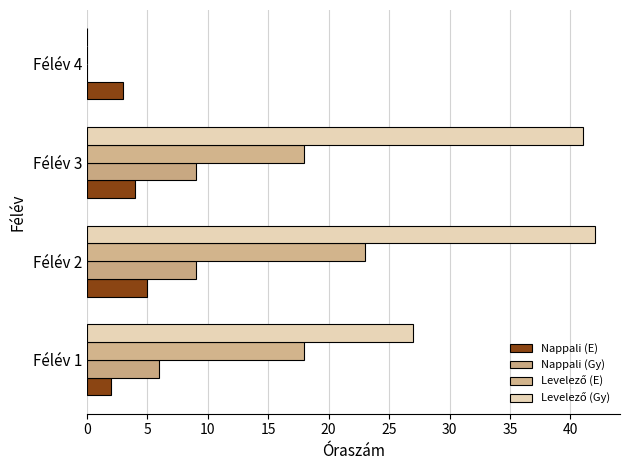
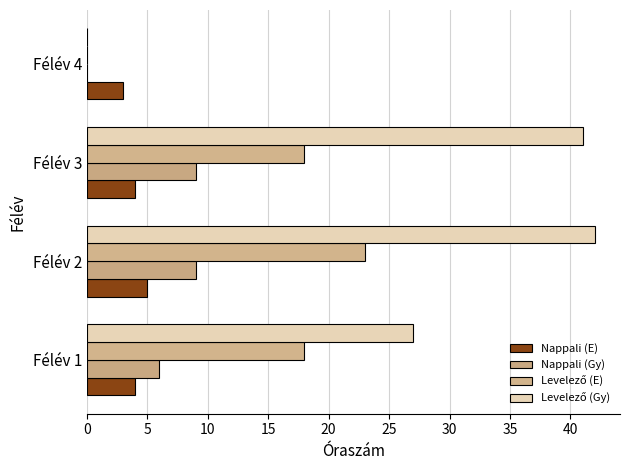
  {
    "Nappali (E)": {
      "Félév 4": 3,
      "Félév 3": 4,
      "Félév 2": 5,
-     "Félév 1": 2
+     "Félév 1": 4
    }
  }
